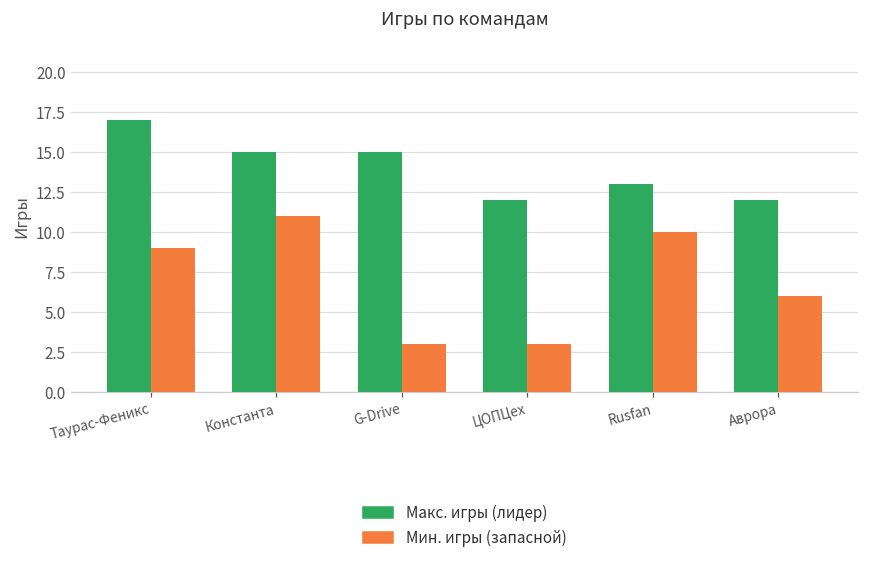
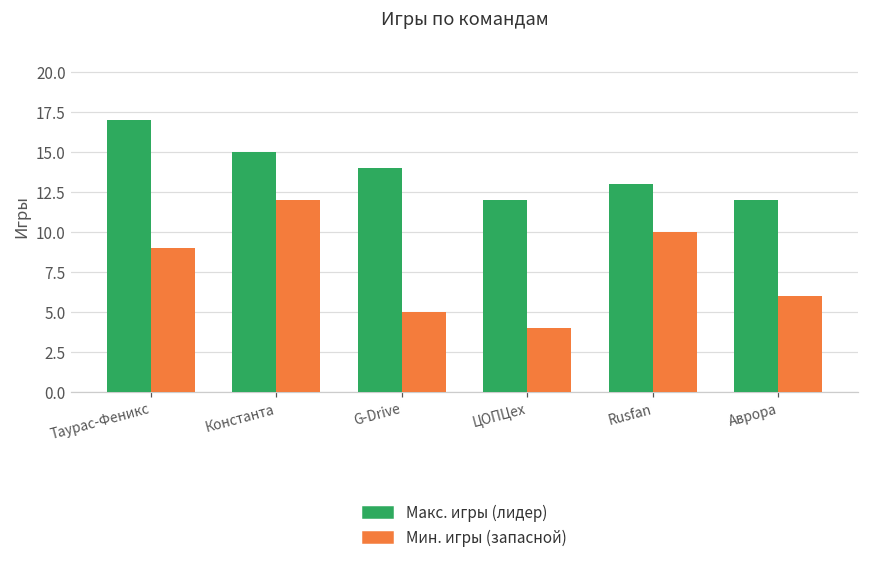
  {
    "Макс. игры (лидер)": {
      "Таурас-Феникс": 17,
      "Константа": 15,
-     "G-Drive": 15,
+     "G-Drive": 14,
      "ЦОПЦех": 12,
      "Rusfan": 13,
      "Аврора": 12
    },
    "Мин. игры (запасной)": {
      "Таурас-Феникс": 9,
-     "Константа": 11,
-     "G-Drive": 3,
-     "ЦОПЦех": 3,
+     "Константа": 12,
+     "G-Drive": 5,
+     "ЦОПЦех": 4,
      "Rusfan": 10,
      "Аврора": 6
    }
  }
